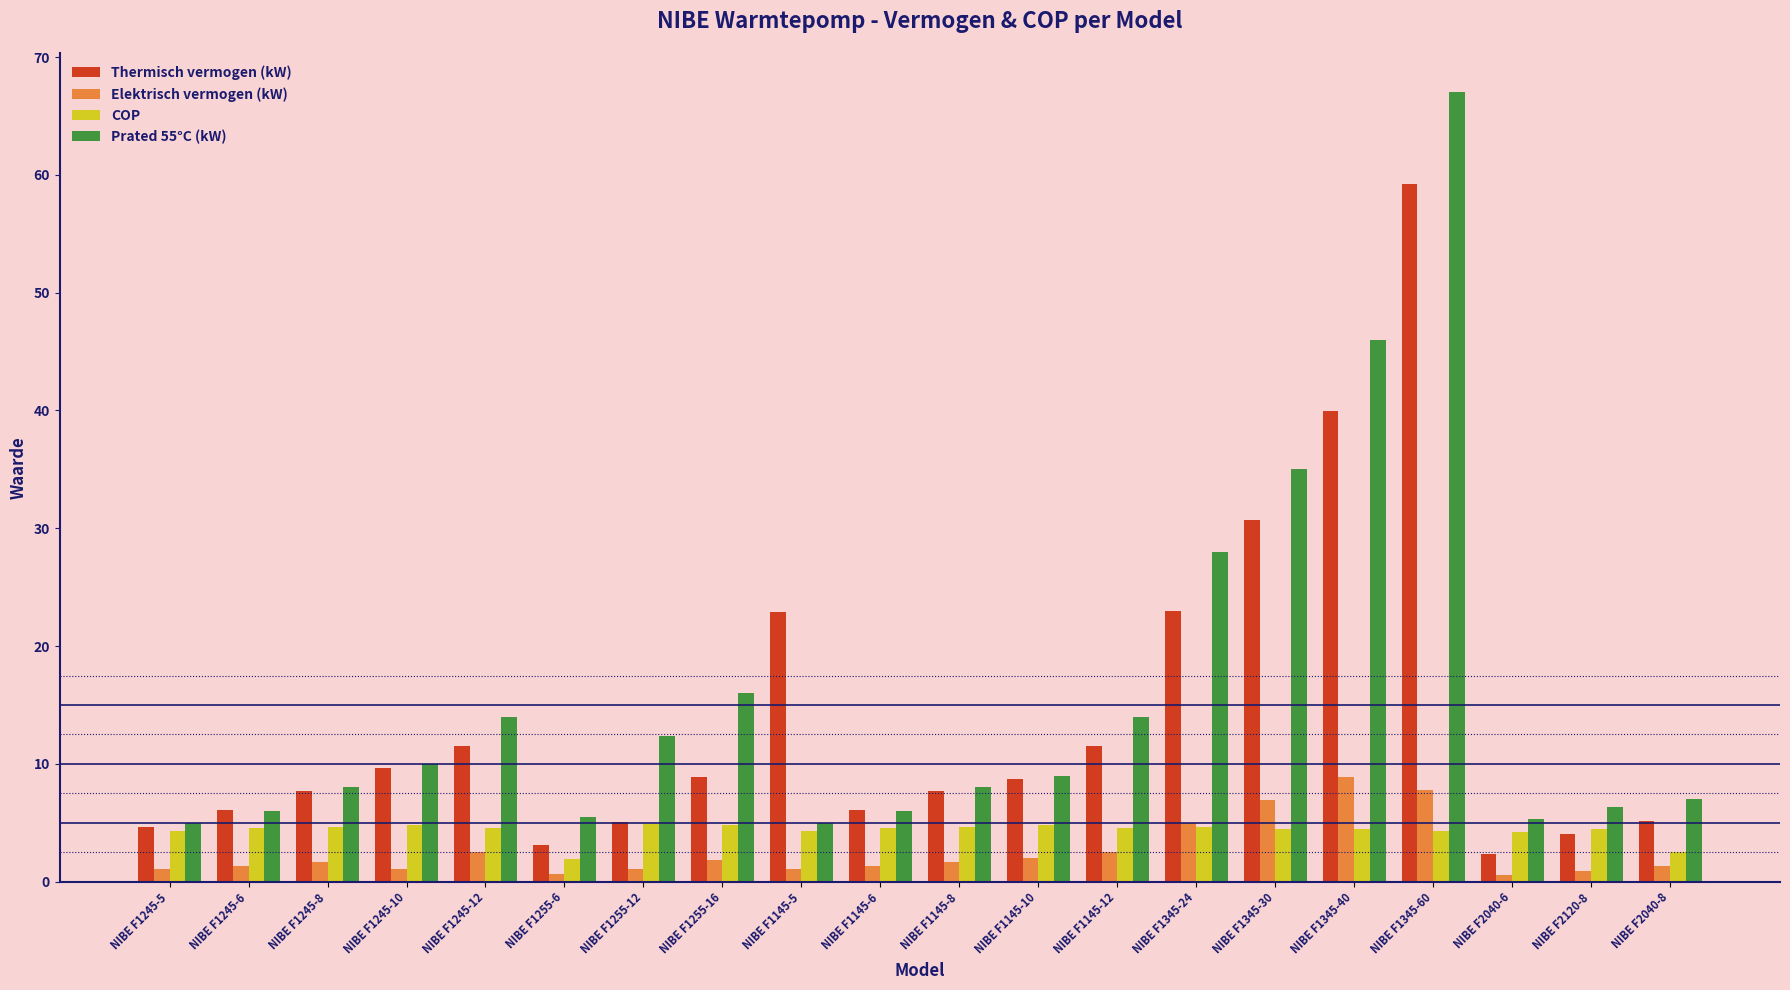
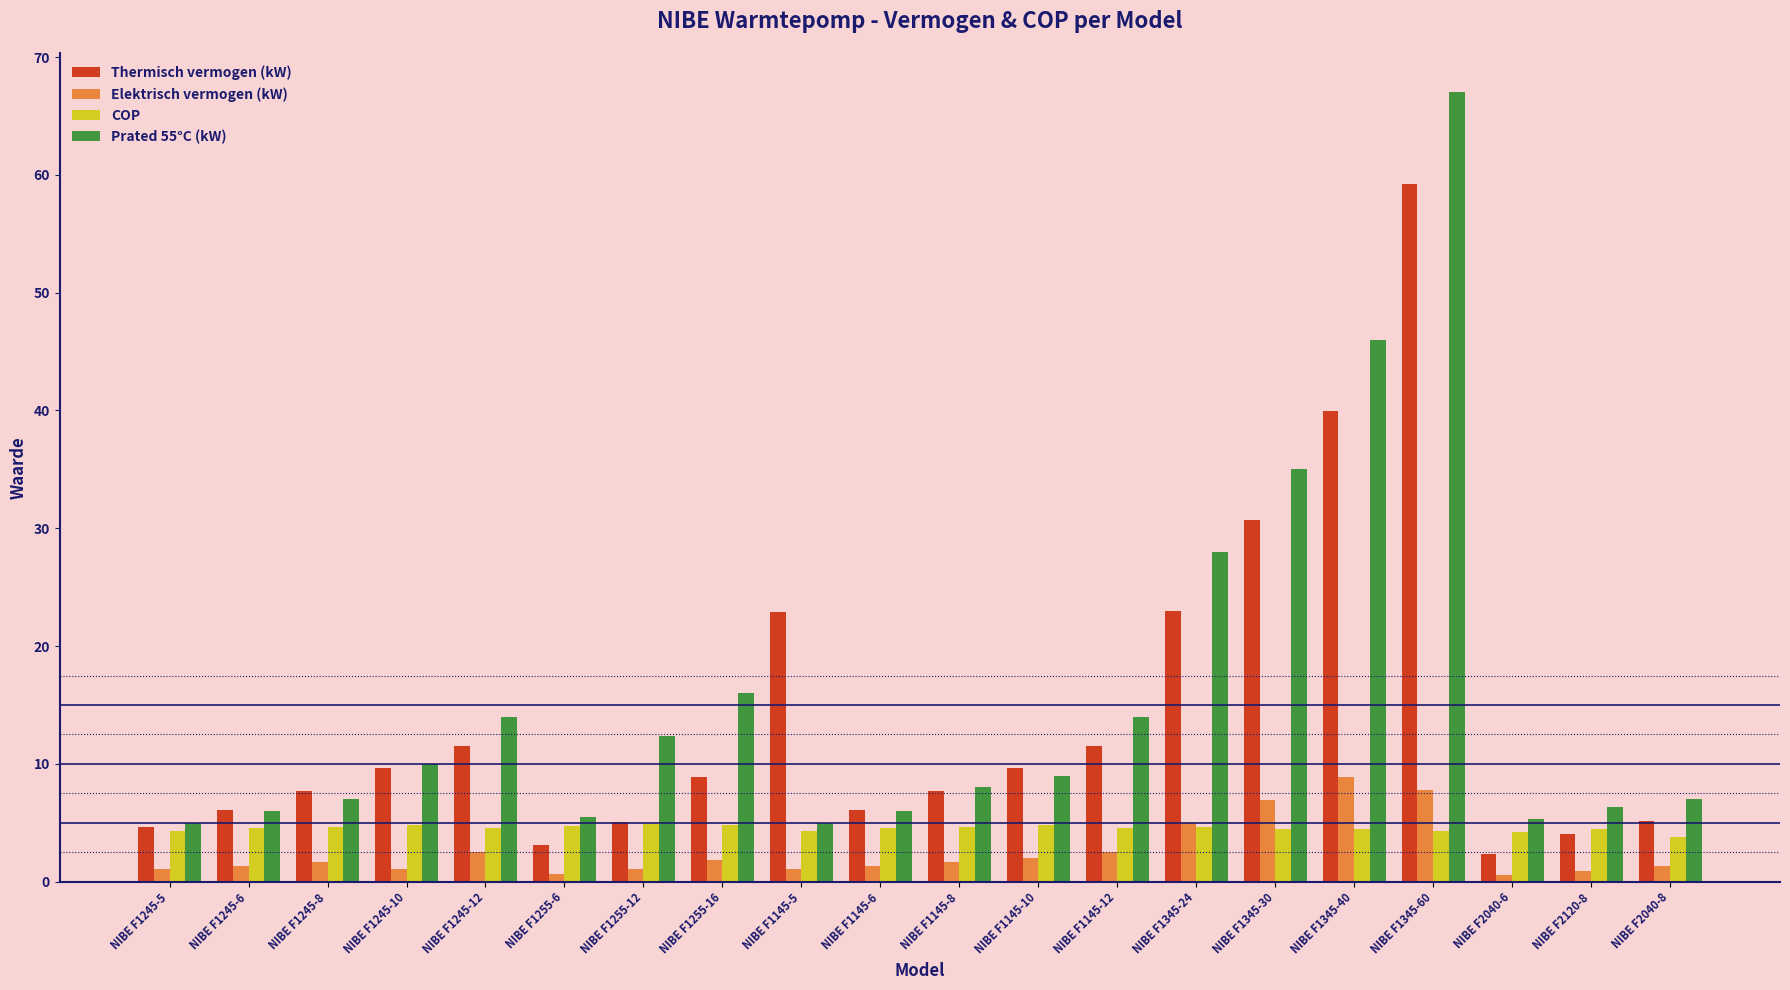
  {
    "Thermisch vermogen (kW)": {
      "NIBE F1245-5": 4.7,
      "NIBE F1245-6": 6.1,
      "NIBE F1245-8": 7.7,
      "NIBE F1245-10": 9.7,
      "NIBE F1245-12": 11.5,
      "NIBE F1255-6": 3.2,
      "NIBE F1255-12": 5.1,
      "NIBE F1255-16": 8.9,
      "NIBE F1145-5": 22.9,
      "NIBE F1145-6": 6.1,
      "NIBE F1145-8": 7.7,
-     "NIBE F1145-10": 8.7,
+     "NIBE F1145-10": 9.7,
      "NIBE F1145-12": 11.5,
      "NIBE F1345-24": 23.0,
      "NIBE F1345-30": 30.7,
      "NIBE F1345-40": 39.9,
      "NIBE F1345-60": 59.2,
      "NIBE F2040-6": 2.3,
      "NIBE F2120-8": 4.0,
      "NIBE F2040-8": 5.1
    },
    "Elektrisch vermogen (kW)": {
      "NIBE F1245-5": 1.1,
      "NIBE F1245-6": 1.3,
      "NIBE F1245-8": 1.6,
      "NIBE F1245-10": 1.1,
      "NIBE F1245-12": 2.5,
      "NIBE F1255-6": 0.7,
      "NIBE F1255-12": 1.0,
      "NIBE F1255-16": 1.8,
      "NIBE F1145-5": 1.1,
      "NIBE F1145-6": 1.3,
      "NIBE F1145-8": 1.6,
      "NIBE F1145-10": 2.0,
      "NIBE F1145-12": 2.5,
      "NIBE F1345-24": 4.9,
      "NIBE F1345-30": 6.9,
      "NIBE F1345-40": 8.9,
      "NIBE F1345-60": 7.8,
      "NIBE F2040-6": 0.6,
      "NIBE F2120-8": 0.9,
      "NIBE F2040-8": 1.4
    },
    "COP": {
      "NIBE F1245-5": 4.3,
      "NIBE F1245-6": 4.6,
      "NIBE F1245-8": 4.7,
      "NIBE F1245-10": 4.8,
      "NIBE F1245-12": 4.6,
-     "NIBE F1255-6": 1.9,
+     "NIBE F1255-6": 4.7,
      "NIBE F1255-12": 4.9,
      "NIBE F1255-16": 4.9,
      "NIBE F1145-5": 4.3,
      "NIBE F1145-6": 4.6,
      "NIBE F1145-8": 4.7,
      "NIBE F1145-10": 4.8,
      "NIBE F1145-12": 4.6,
      "NIBE F1345-24": 4.7,
      "NIBE F1345-30": 4.4,
      "NIBE F1345-40": 4.5,
      "NIBE F1345-60": 4.3,
      "NIBE F2040-6": 4.2,
      "NIBE F2120-8": 4.4,
-     "NIBE F2040-8": 2.6
+     "NIBE F2040-8": 3.8
    },
    "Prated 55°C (kW)": {
      "NIBE F1245-5": 5,
      "NIBE F1245-6": 6,
-     "NIBE F1245-8": 8,
+     "NIBE F1245-8": 7,
      "NIBE F1245-10": 10,
      "NIBE F1245-12": 14,
      "NIBE F1255-6": 5.5,
      "NIBE F1255-12": 12.4,
      "NIBE F1255-16": 16,
      "NIBE F1145-5": 5,
      "NIBE F1145-6": 6,
      "NIBE F1145-8": 8,
      "NIBE F1145-10": 9,
      "NIBE F1145-12": 14,
      "NIBE F1345-24": 28,
      "NIBE F1345-30": 35,
      "NIBE F1345-40": 46,
      "NIBE F1345-60": 67,
      "NIBE F2040-6": 5.3,
      "NIBE F2120-8": 6.3,
      "NIBE F2040-8": 7
    }
  }
